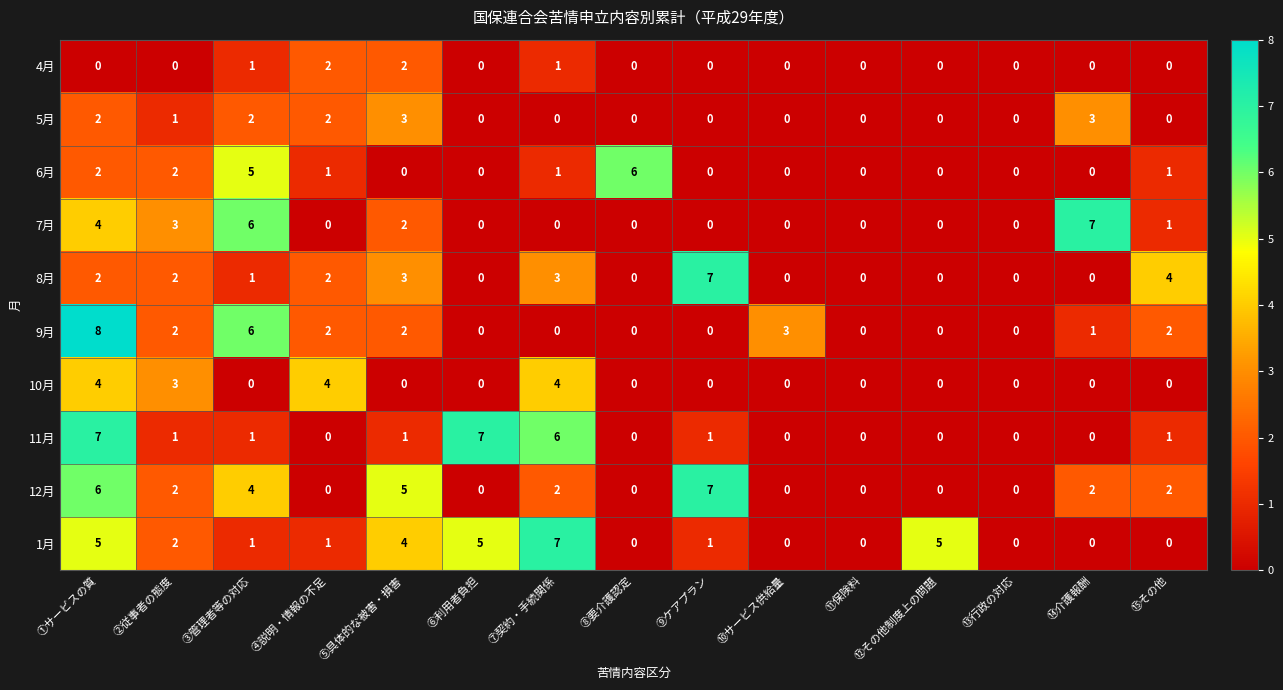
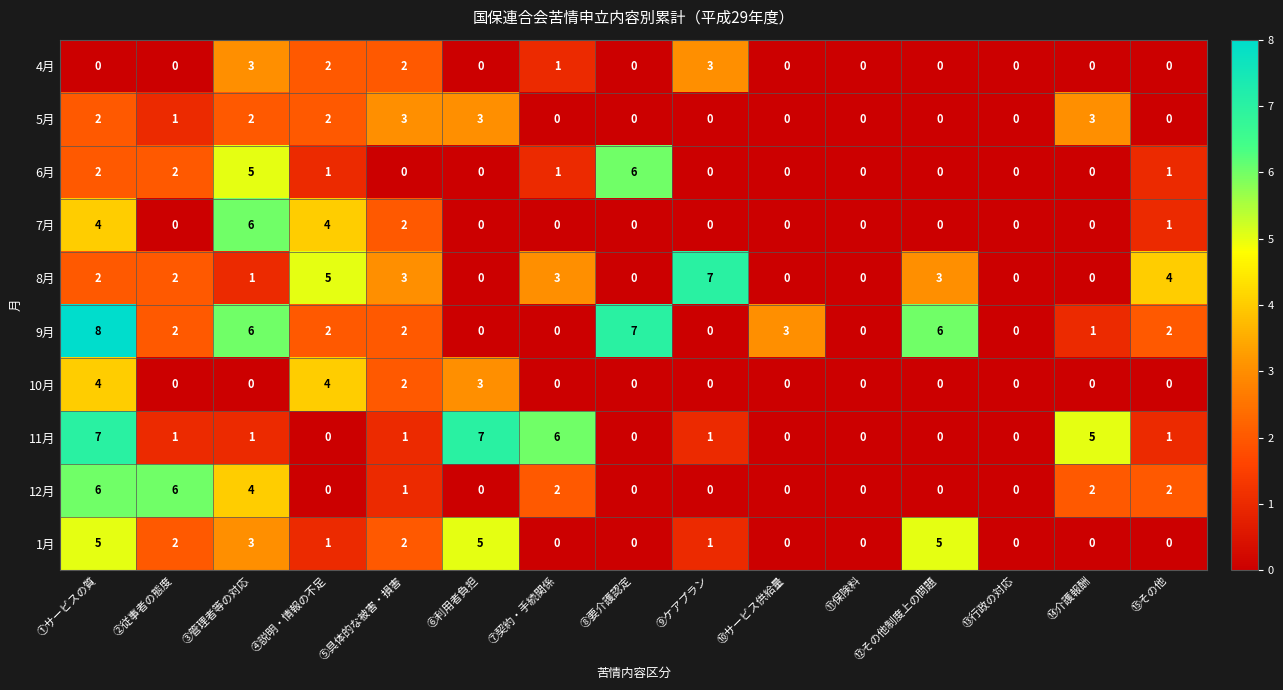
  {
    "4月": {
      "①サービスの質": 0,
      "②従事者の態度": 0,
-     "③管理者等の対応": 1,
+     "③管理者等の対応": 3,
      "④説明・情報の不足": 2,
      "⑤具体的な被害・損害": 2,
      "⑥利用者負担": 0,
      "⑦契約・手続関係": 1,
      "⑧要介護認定": 0,
-     "⑨ケアプラン": 0,
+     "⑨ケアプラン": 3,
      "⑩サービス供給量": 0,
      "⑪保険料": 0,
      "⑫その他制度上の問題": 0,
      "⑬行政の対応": 0,
      "⑭介護報酬": 0,
      "⑮その他": 0
    },
    "5月": {
      "①サービスの質": 2,
      "②従事者の態度": 1,
      "③管理者等の対応": 2,
      "④説明・情報の不足": 2,
      "⑤具体的な被害・損害": 3,
-     "⑥利用者負担": 0,
+     "⑥利用者負担": 3,
      "⑦契約・手続関係": 0,
      "⑧要介護認定": 0,
      "⑨ケアプラン": 0,
      "⑩サービス供給量": 0,
      "⑪保険料": 0,
      "⑫その他制度上の問題": 0,
      "⑬行政の対応": 0,
      "⑭介護報酬": 3,
      "⑮その他": 0
    },
    "6月": {
      "①サービスの質": 2,
      "②従事者の態度": 2,
      "③管理者等の対応": 5,
      "④説明・情報の不足": 1,
      "⑤具体的な被害・損害": 0,
      "⑥利用者負担": 0,
      "⑦契約・手続関係": 1,
      "⑧要介護認定": 6,
      "⑨ケアプラン": 0,
      "⑩サービス供給量": 0,
      "⑪保険料": 0,
      "⑫その他制度上の問題": 0,
      "⑬行政の対応": 0,
      "⑭介護報酬": 0,
      "⑮その他": 1
    },
    "7月": {
      "①サービスの質": 4,
-     "②従事者の態度": 3,
+     "②従事者の態度": 0,
      "③管理者等の対応": 6,
-     "④説明・情報の不足": 0,
+     "④説明・情報の不足": 4,
      "⑤具体的な被害・損害": 2,
      "⑥利用者負担": 0,
      "⑦契約・手続関係": 0,
      "⑧要介護認定": 0,
      "⑨ケアプラン": 0,
      "⑩サービス供給量": 0,
      "⑪保険料": 0,
      "⑫その他制度上の問題": 0,
      "⑬行政の対応": 0,
-     "⑭介護報酬": 7,
+     "⑭介護報酬": 0,
      "⑮その他": 1
    },
    "8月": {
      "①サービスの質": 2,
      "②従事者の態度": 2,
      "③管理者等の対応": 1,
-     "④説明・情報の不足": 2,
+     "④説明・情報の不足": 5,
      "⑤具体的な被害・損害": 3,
      "⑥利用者負担": 0,
      "⑦契約・手続関係": 3,
      "⑧要介護認定": 0,
      "⑨ケアプラン": 7,
      "⑩サービス供給量": 0,
      "⑪保険料": 0,
-     "⑫その他制度上の問題": 0,
+     "⑫その他制度上の問題": 3,
      "⑬行政の対応": 0,
      "⑭介護報酬": 0,
      "⑮その他": 4
    },
    "9月": {
      "①サービスの質": 8,
      "②従事者の態度": 2,
      "③管理者等の対応": 6,
      "④説明・情報の不足": 2,
      "⑤具体的な被害・損害": 2,
      "⑥利用者負担": 0,
      "⑦契約・手続関係": 0,
-     "⑧要介護認定": 0,
+     "⑧要介護認定": 7,
      "⑨ケアプラン": 0,
      "⑩サービス供給量": 3,
      "⑪保険料": 0,
-     "⑫その他制度上の問題": 0,
+     "⑫その他制度上の問題": 6,
      "⑬行政の対応": 0,
      "⑭介護報酬": 1,
      "⑮その他": 2
    },
    "10月": {
      "①サービスの質": 4,
-     "②従事者の態度": 3,
+     "②従事者の態度": 0,
      "③管理者等の対応": 0,
      "④説明・情報の不足": 4,
-     "⑤具体的な被害・損害": 0,
-     "⑥利用者負担": 0,
-     "⑦契約・手続関係": 4,
+     "⑤具体的な被害・損害": 2,
+     "⑥利用者負担": 3,
+     "⑦契約・手続関係": 0,
      "⑧要介護認定": 0,
      "⑨ケアプラン": 0,
      "⑩サービス供給量": 0,
      "⑪保険料": 0,
      "⑫その他制度上の問題": 0,
      "⑬行政の対応": 0,
      "⑭介護報酬": 0,
      "⑮その他": 0
    },
    "11月": {
      "①サービスの質": 7,
      "②従事者の態度": 1,
      "③管理者等の対応": 1,
      "④説明・情報の不足": 0,
      "⑤具体的な被害・損害": 1,
      "⑥利用者負担": 7,
      "⑦契約・手続関係": 6,
      "⑧要介護認定": 0,
      "⑨ケアプラン": 1,
      "⑩サービス供給量": 0,
      "⑪保険料": 0,
      "⑫その他制度上の問題": 0,
      "⑬行政の対応": 0,
-     "⑭介護報酬": 0,
+     "⑭介護報酬": 5,
      "⑮その他": 1
    },
    "12月": {
      "①サービスの質": 6,
-     "②従事者の態度": 2,
+     "②従事者の態度": 6,
      "③管理者等の対応": 4,
      "④説明・情報の不足": 0,
-     "⑤具体的な被害・損害": 5,
+     "⑤具体的な被害・損害": 1,
      "⑥利用者負担": 0,
      "⑦契約・手続関係": 2,
      "⑧要介護認定": 0,
-     "⑨ケアプラン": 7,
+     "⑨ケアプラン": 0,
      "⑩サービス供給量": 0,
      "⑪保険料": 0,
      "⑫その他制度上の問題": 0,
      "⑬行政の対応": 0,
      "⑭介護報酬": 2,
      "⑮その他": 2
    },
    "1月": {
      "①サービスの質": 5,
      "②従事者の態度": 2,
-     "③管理者等の対応": 1,
+     "③管理者等の対応": 3,
      "④説明・情報の不足": 1,
-     "⑤具体的な被害・損害": 4,
+     "⑤具体的な被害・損害": 2,
      "⑥利用者負担": 5,
-     "⑦契約・手続関係": 7,
+     "⑦契約・手続関係": 0,
      "⑧要介護認定": 0,
      "⑨ケアプラン": 1,
      "⑩サービス供給量": 0,
      "⑪保険料": 0,
      "⑫その他制度上の問題": 5,
      "⑬行政の対応": 0,
      "⑭介護報酬": 0,
      "⑮その他": 0
    }
  }
